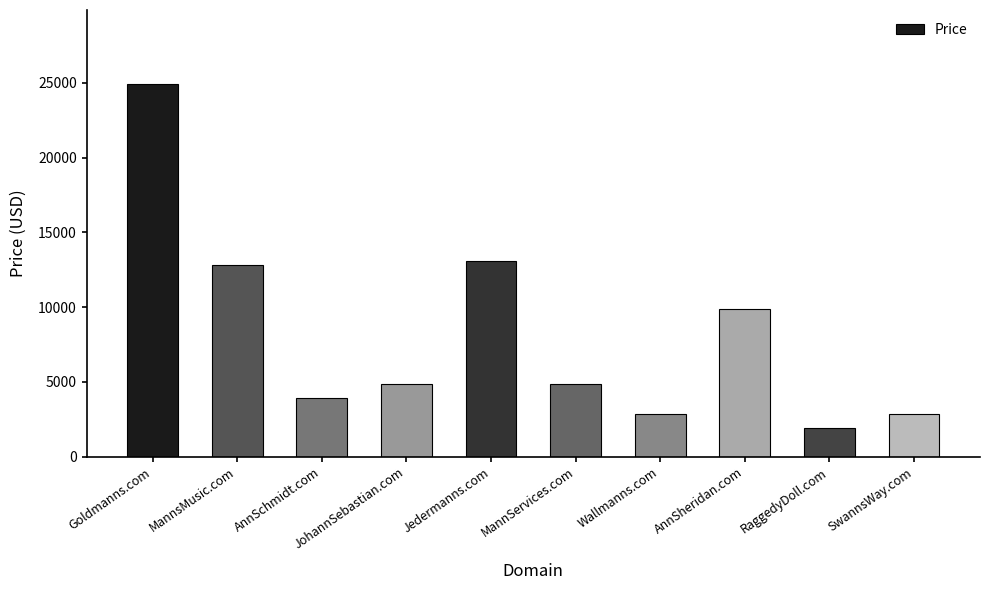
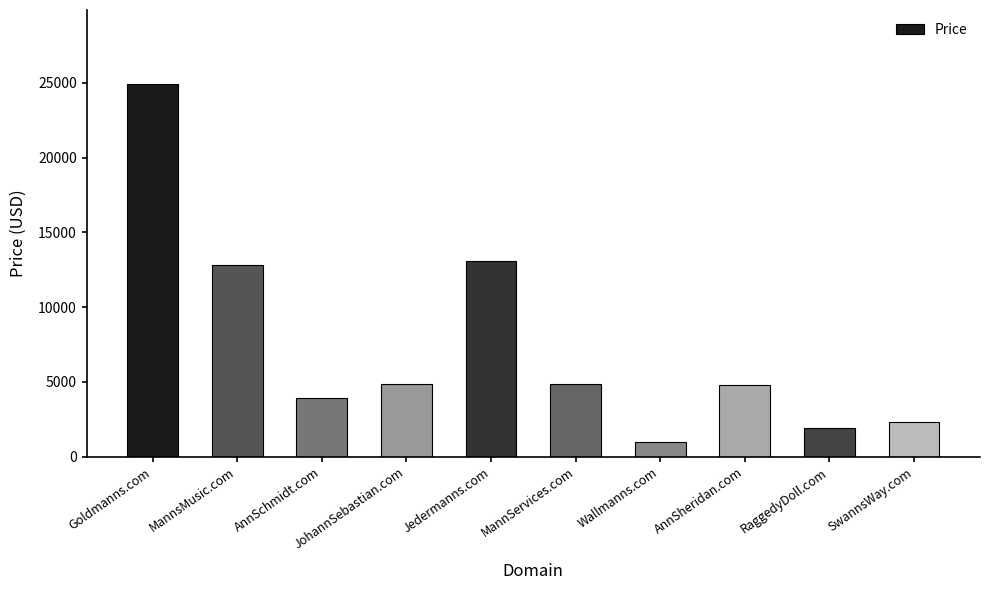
  {
    "Goldmanns.com": 24900,
    "MannsMusic.com": 12800,
    "AnnSchmidt.com": 3900,
    "JohannSebastian.com": 4900,
    "Jedermanns.com": 13100,
    "MannServices.com": 4900,
-   "Wallmanns.com": 2900,
-   "AnnSheridan.com": 9900,
+   "Wallmanns.com": 1000,
+   "AnnSheridan.com": 4800,
    "RaggedyDoll.com": 1900,
-   "SwannsWay.com": 2900
+   "SwannsWay.com": 2300
  }
